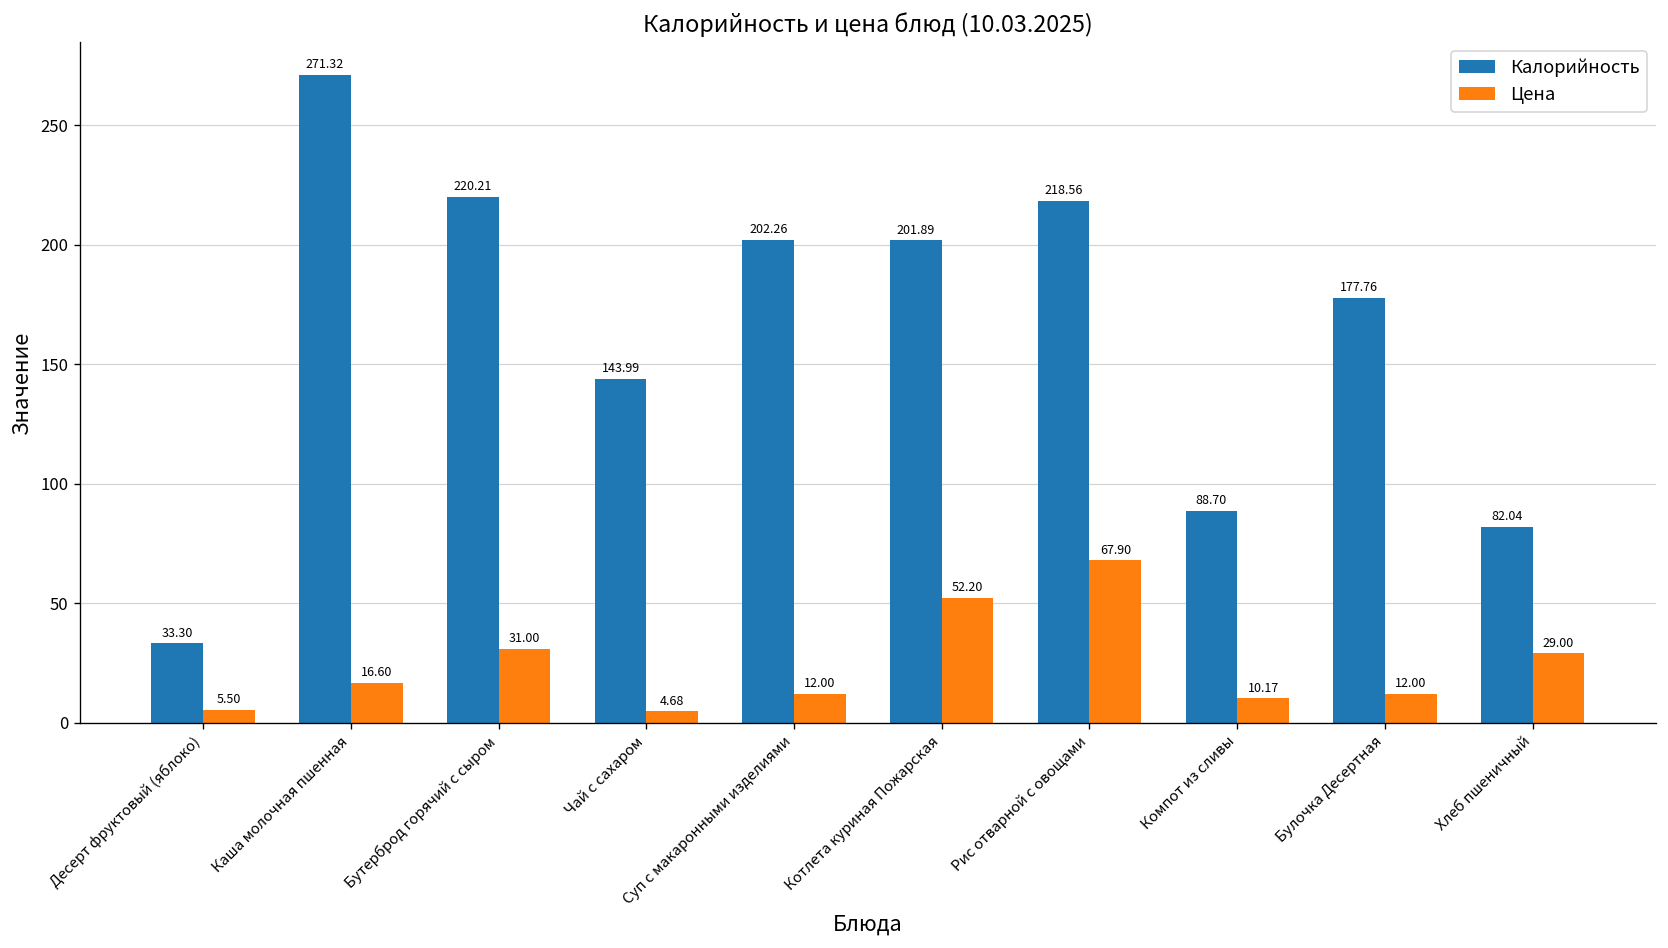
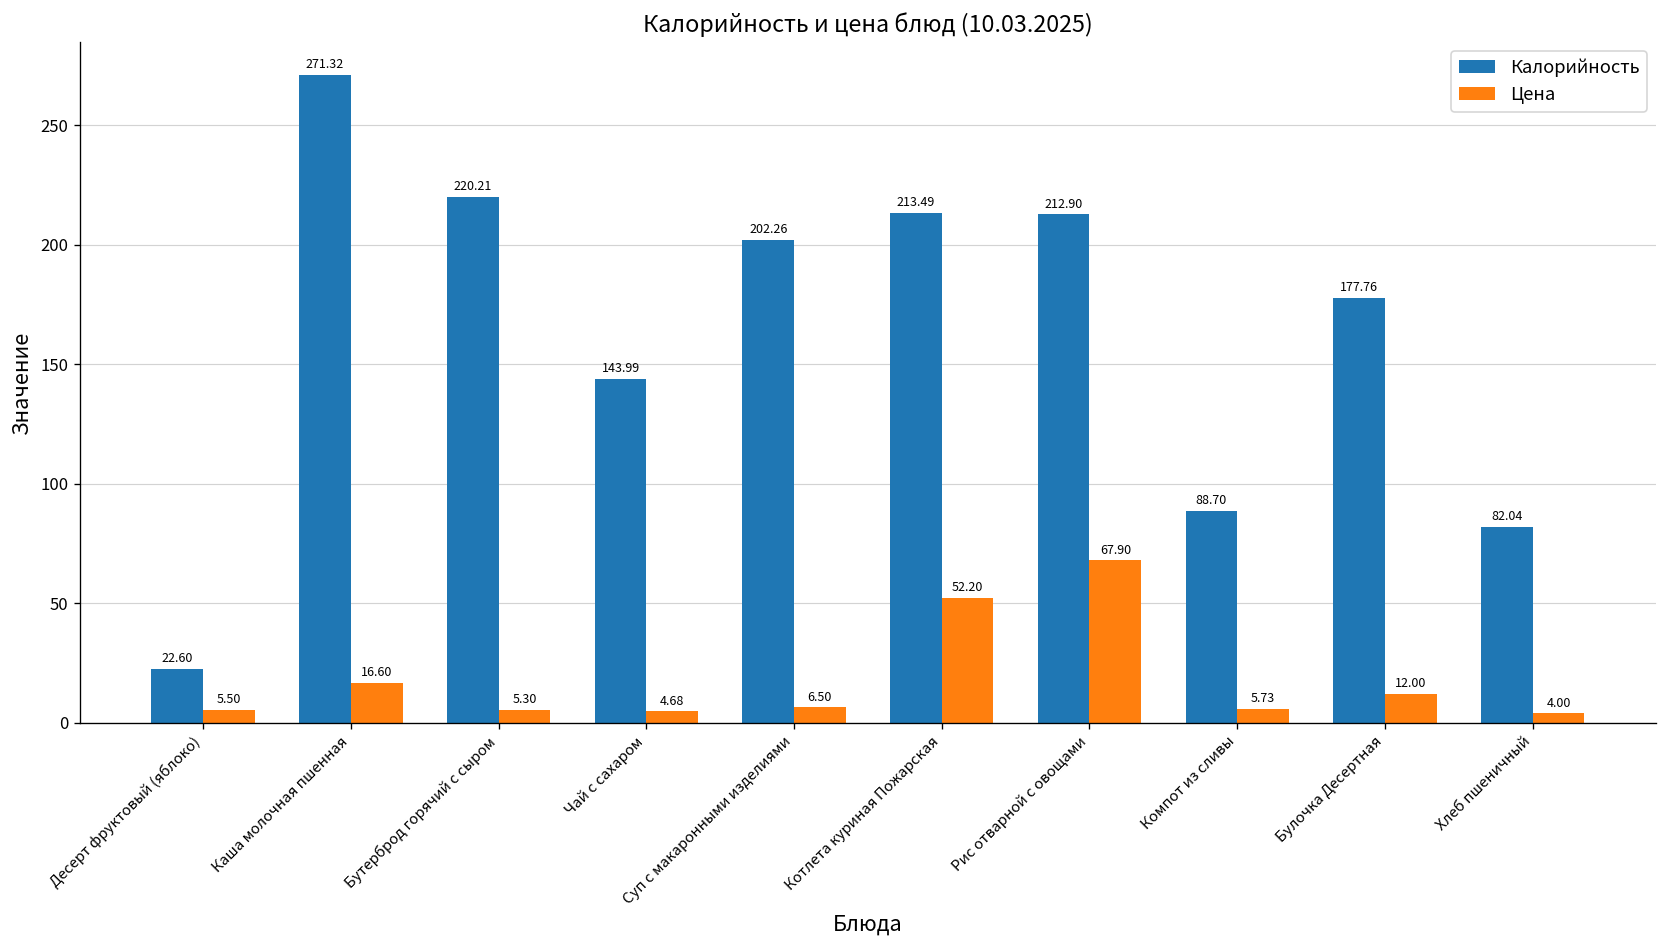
  {
    "Калорийность": {
-     "Десерт фруктовый (яблоко)": 33.30,
+     "Десерт фруктовый (яблоко)": 22.60,
      "Каша молочная пшенная": 271.32,
      "Бутерброд горячий с сыром": 220.21,
      "Чай с сахаром": 143.99,
      "Суп с макаронными изделиями": 202.26,
-     "Котлета куриная Пожарская": 201.89,
-     "Рис отварной с овощами": 218.56,
+     "Котлета куриная Пожарская": 213.49,
+     "Рис отварной с овощами": 212.90,
      "Компот из сливы": 88.70,
      "Булочка Десертная": 177.76,
      "Хлеб пшеничный": 82.04
    },
    "Цена": {
      "Десерт фруктовый (яблоко)": 5.50,
      "Каша молочная пшенная": 16.60,
-     "Бутерброд горячий с сыром": 31.00,
+     "Бутерброд горячий с сыром": 5.30,
      "Чай с сахаром": 4.68,
-     "Суп с макаронными изделиями": 12.00,
+     "Суп с макаронными изделиями": 6.50,
      "Котлета куриная Пожарская": 52.20,
      "Рис отварной с овощами": 67.90,
-     "Компот из сливы": 10.17,
+     "Компот из сливы": 5.73,
      "Булочка Десертная": 12.00,
-     "Хлеб пшеничный": 29.00
+     "Хлеб пшеничный": 4.00
    }
  }
